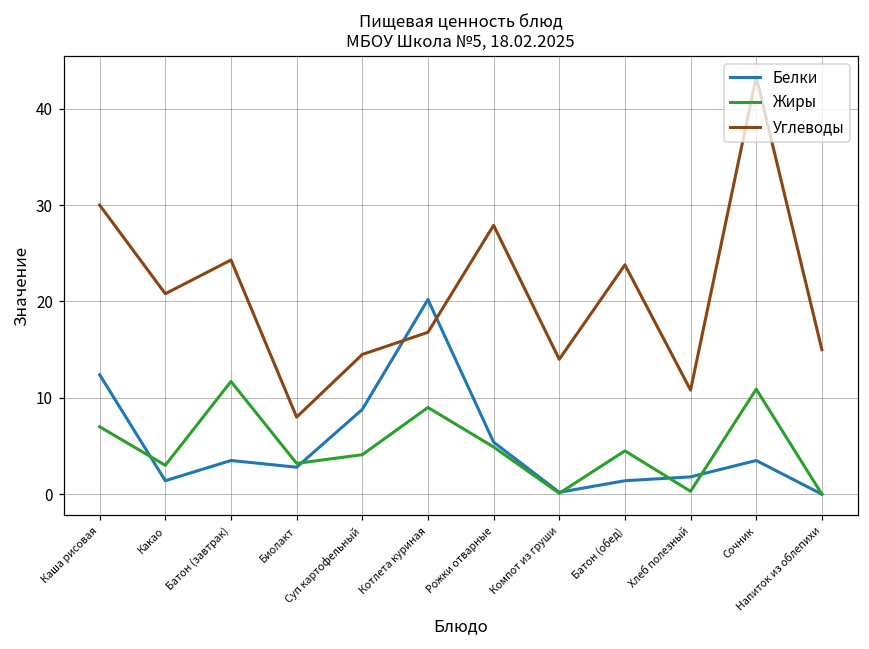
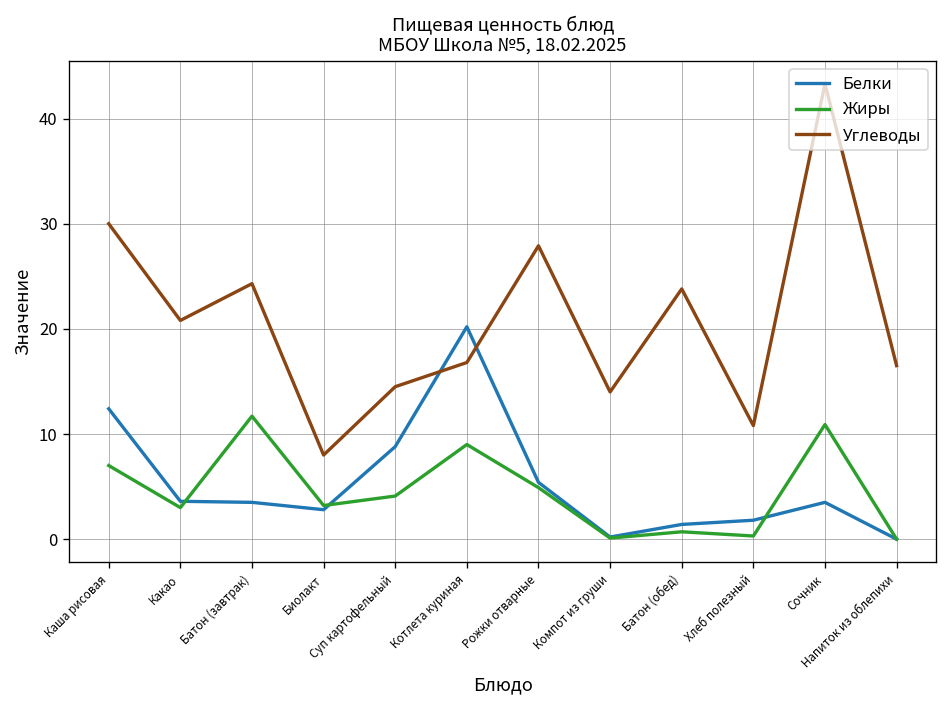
  {
    "Белки": {
      "Каша рисовая": 12,
-     "Какао": 1,
+     "Какао": 4,
      "Батон (завтрак)": 4,
      "Биолакт": 3,
      "Суп картофельный": 9,
      "Котлета куриная": 20,
      "Рожки отварные": 5,
      "Батон (обед)": 1,
      "Хлеб полезный": 2,
      "Сочник": 4
    },
    "Жиры": {
      "Каша рисовая": 7,
      "Какао": 3,
      "Батон (завтрак)": 12,
      "Биолакт": 3,
      "Суп картофельный": 4,
      "Котлета куриная": 9,
      "Рожки отварные": 5,
-     "Батон (обед)": 5,
+     "Батон (обед)": 1,
      "Хлеб полезный": 0,
      "Сочник": 11
    },
    "Углеводы": {
      "Каша рисовая": 30,
      "Какао": 21,
      "Батон (завтрак)": 24,
      "Биолакт": 8,
      "Суп картофельный": 15,
      "Котлета куриная": 17,
      "Рожки отварные": 28,
      "Компот из груши": 14,
      "Батон (обед)": 24,
      "Хлеб полезный": 11,
-     "Напиток из облепихи": 15
+     "Напиток из облепихи": 17
    }
  }
